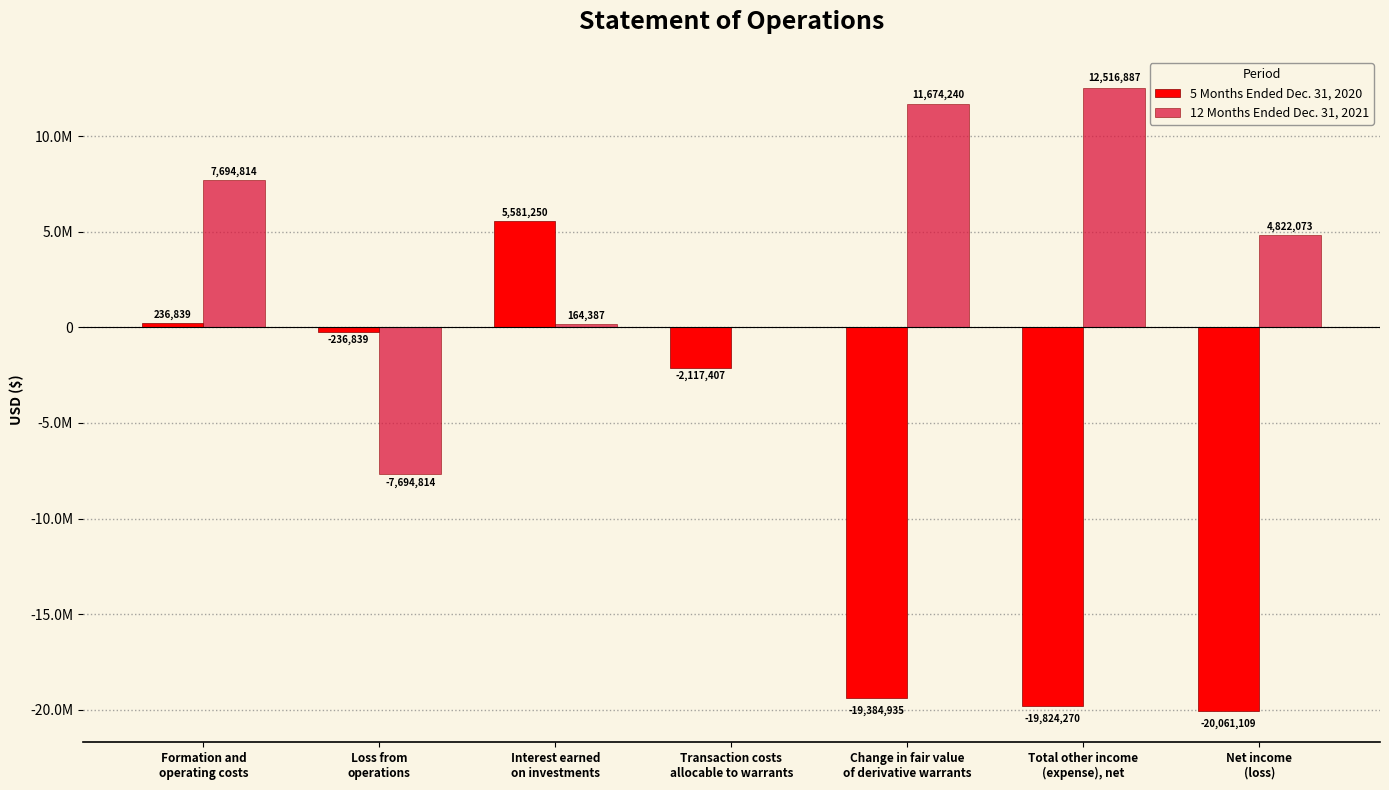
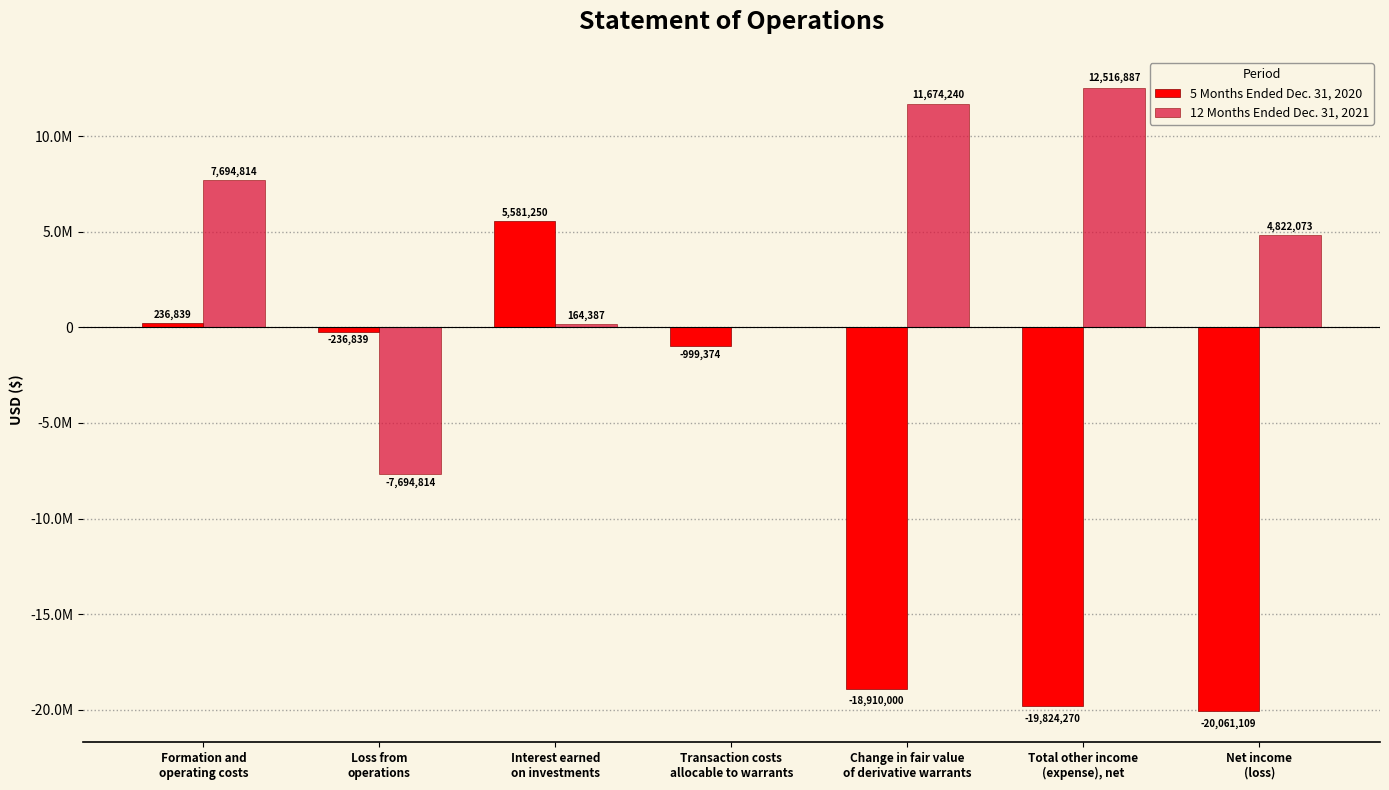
  {
    "5 Months Ended Dec. 31, 2020": {
      "Formation and operating costs": "236,839",
      "Loss from operations": "-236,839",
      "Interest earned on investments": "5,581,250",
-     "Transaction costs allocable to warrants": "-2,117,407",
-     "Change in fair value of derivative warrants": "-19,384,935",
+     "Transaction costs allocable to warrants": "-999,374",
+     "Change in fair value of derivative warrants": "-18,910,000",
      "Total other income (expense), net": "-19,824,270",
      "Net income (loss)": "-20,061,109"
    },
    "12 Months Ended Dec. 31, 2021": {
      "Formation and operating costs": "7,694,814",
      "Loss from operations": "-7,694,814",
      "Interest earned on investments": "164,387",
      "Change in fair value of derivative warrants": "11,674,240",
      "Total other income (expense), net": "12,516,887",
      "Net income (loss)": "4,822,073"
    }
  }
